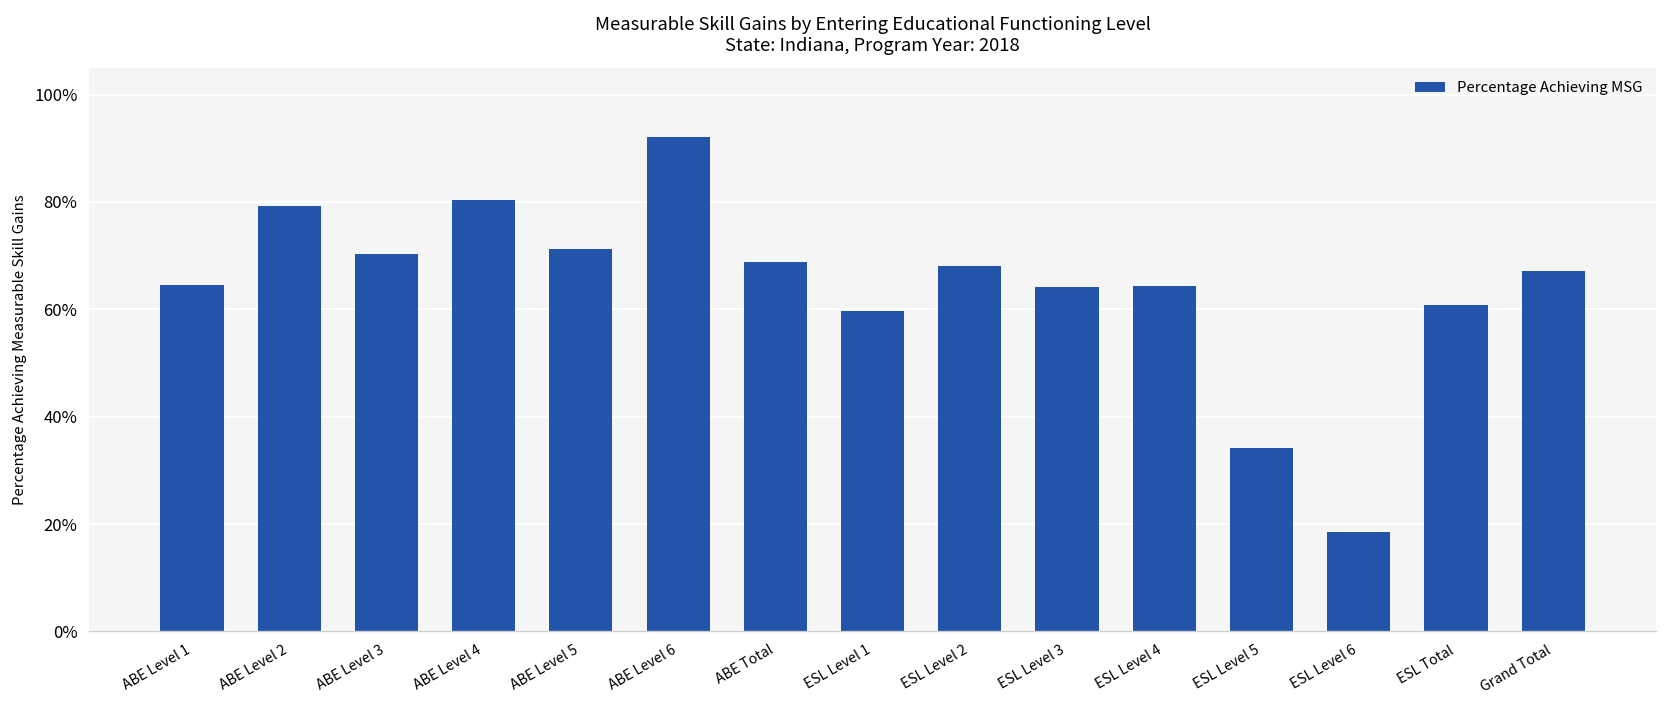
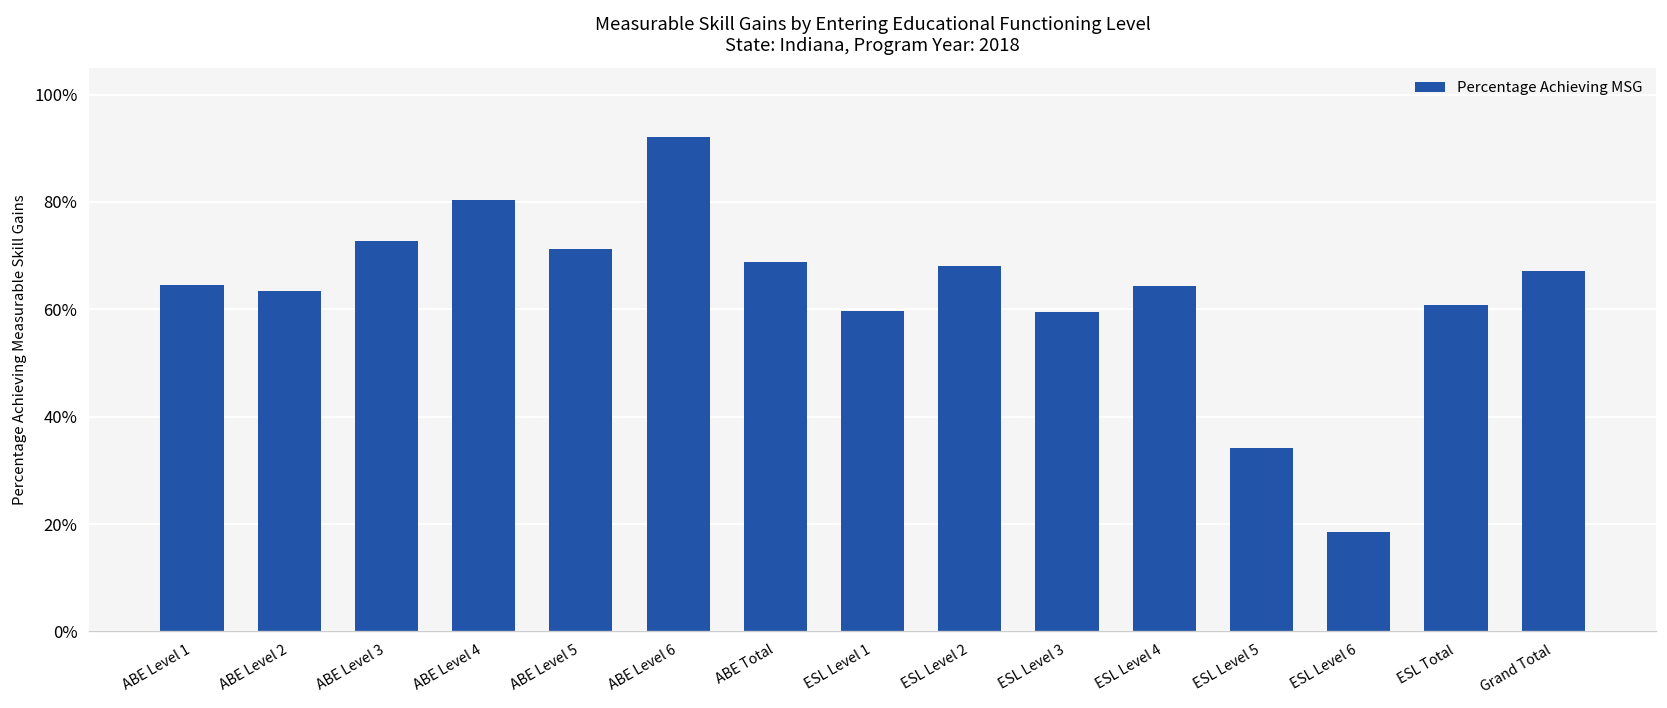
  {
    "ABE Level 1": "64%",
-   "ABE Level 2": "79%",
-   "ABE Level 3": "70%",
+   "ABE Level 2": "63%",
+   "ABE Level 3": "73%",
    "ABE Level 4": "80%",
    "ABE Level 5": "71%",
    "ABE Level 6": "92%",
    "ABE Total": "69%",
    "ESL Level 1": "60%",
    "ESL Level 2": "68%",
-   "ESL Level 3": "64%",
+   "ESL Level 3": "60%",
    "ESL Level 4": "64%",
    "ESL Level 5": "34%",
    "ESL Level 6": "18%",
    "ESL Total": "61%",
    "Grand Total": "67%"
  }
